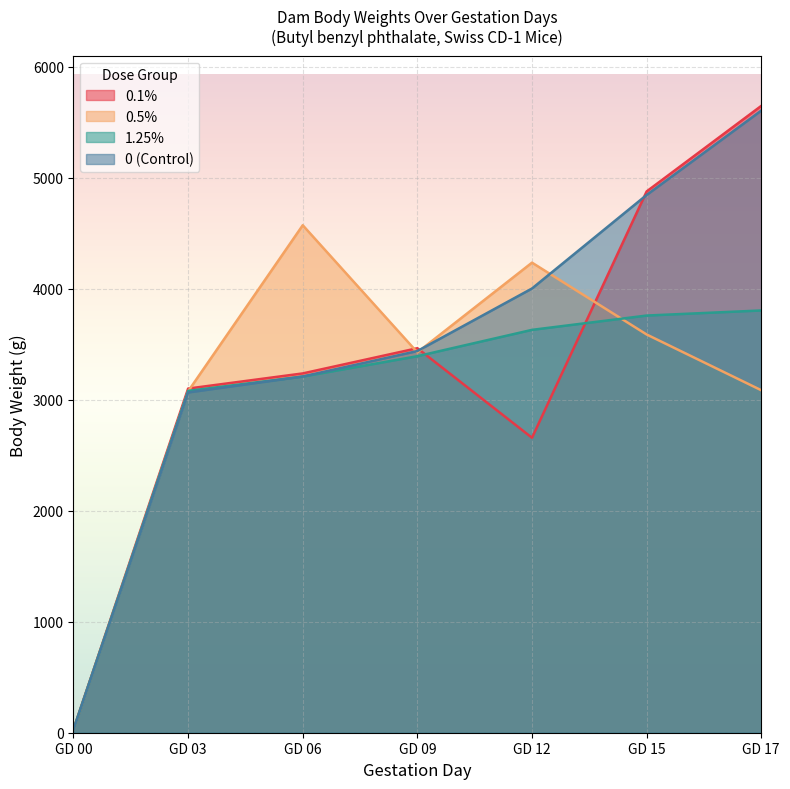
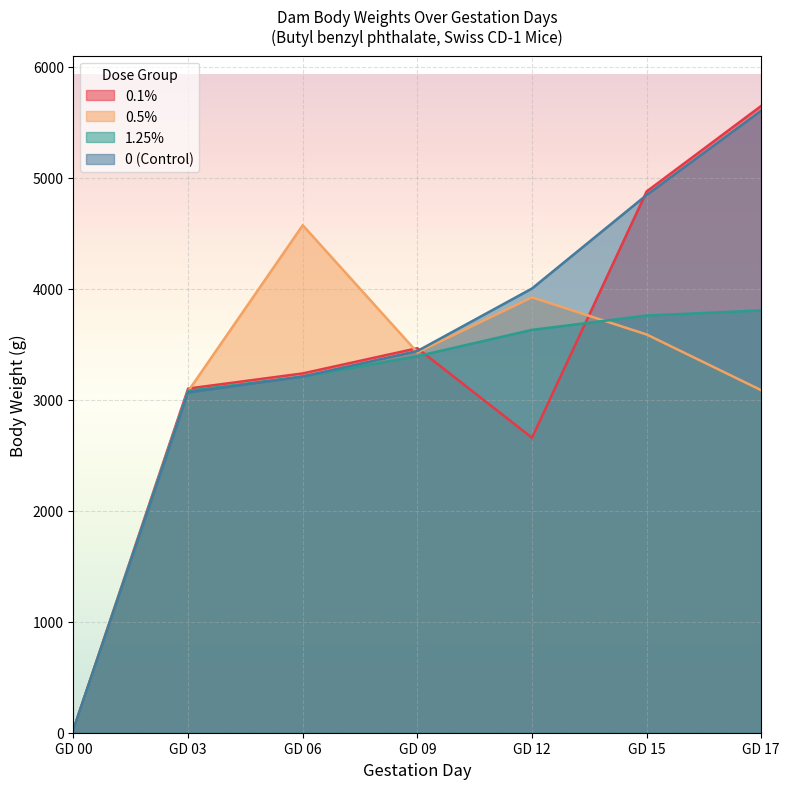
  {
    "0.1%": {
      "GD 06": 3240,
      "GD 09": 3460,
      "GD 12": 2660,
      "GD 15": 4880,
      "GD 17": 5650
    },
    "0.5%": {
      "GD 06": 4570,
-     "GD 12": 4230,
+     "GD 12": 3920,
      "GD 15": 3590,
      "GD 17": 3090
    }
  }
